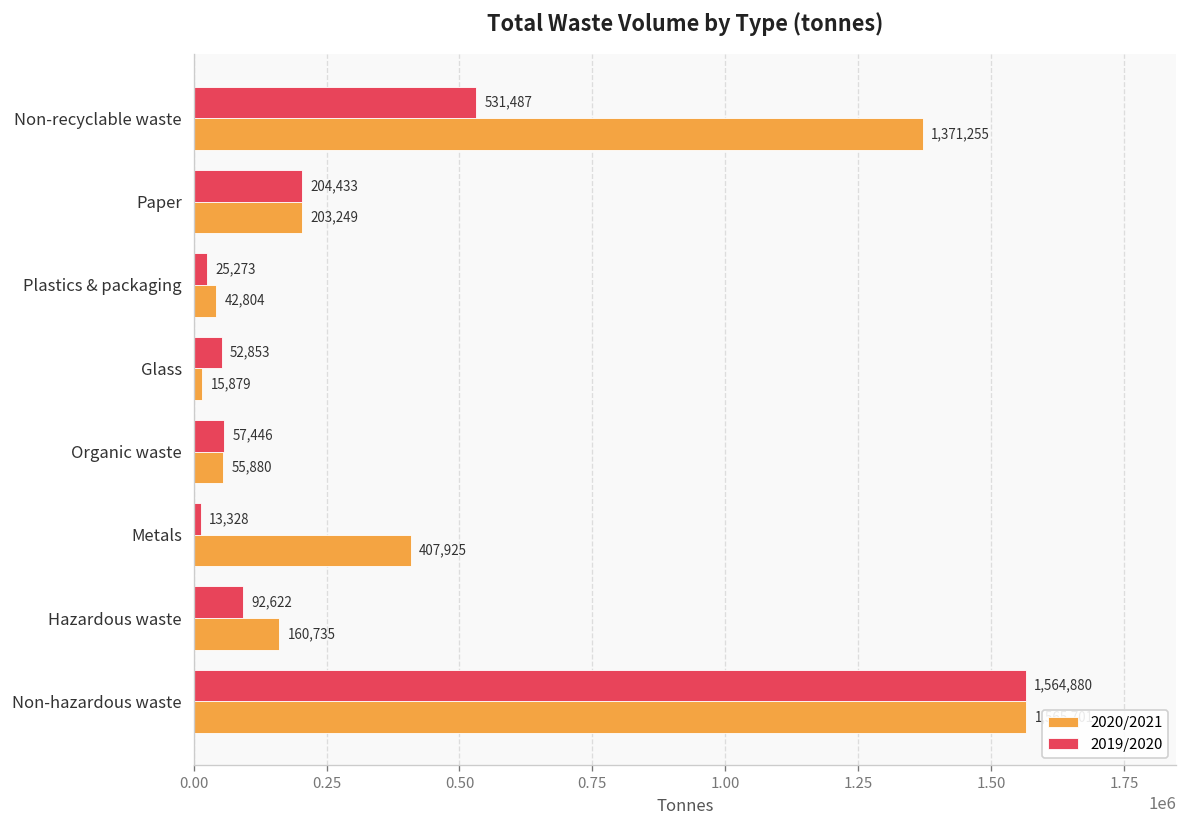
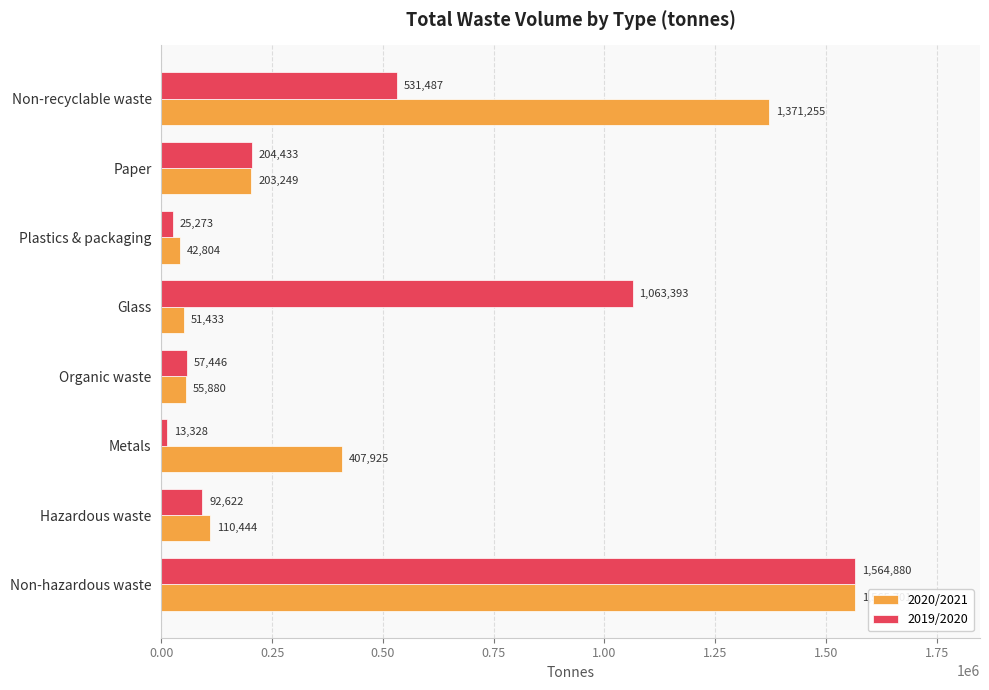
  {
    "2020/2021": {
      "Non-recyclable waste": "1,371,255",
      "Paper": "203,249",
      "Plastics & packaging": "42,804",
-     "Glass": "15,879",
+     "Glass": "51,433",
      "Organic waste": "55,880",
      "Metals": "407,925",
-     "Hazardous waste": "160,735"
+     "Hazardous waste": "110,444"
    },
    "2019/2020": {
      "Non-recyclable waste": "531,487",
      "Paper": "204,433",
      "Plastics & packaging": "25,273",
-     "Glass": "52,853",
+     "Glass": "1,063,393",
      "Organic waste": "57,446",
      "Metals": "13,328",
      "Hazardous waste": "92,622",
      "Non-hazardous waste": "1,564,880"
    }
  }
